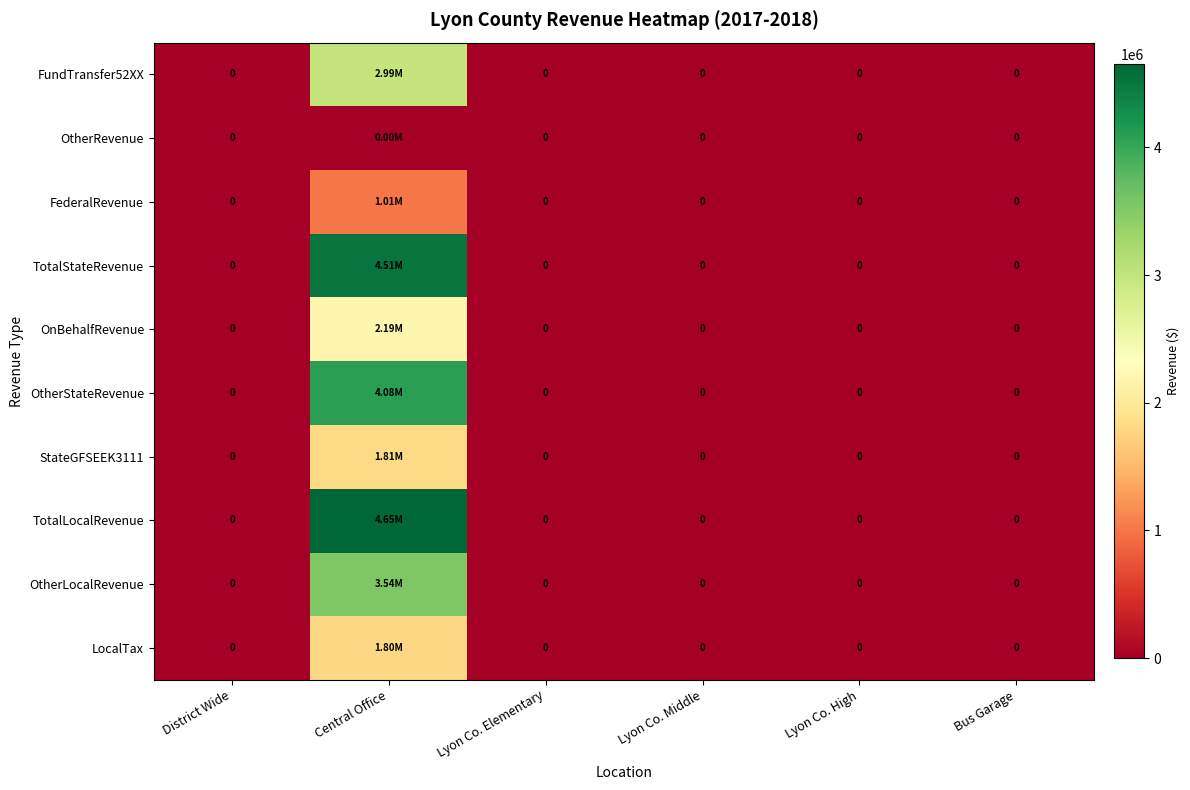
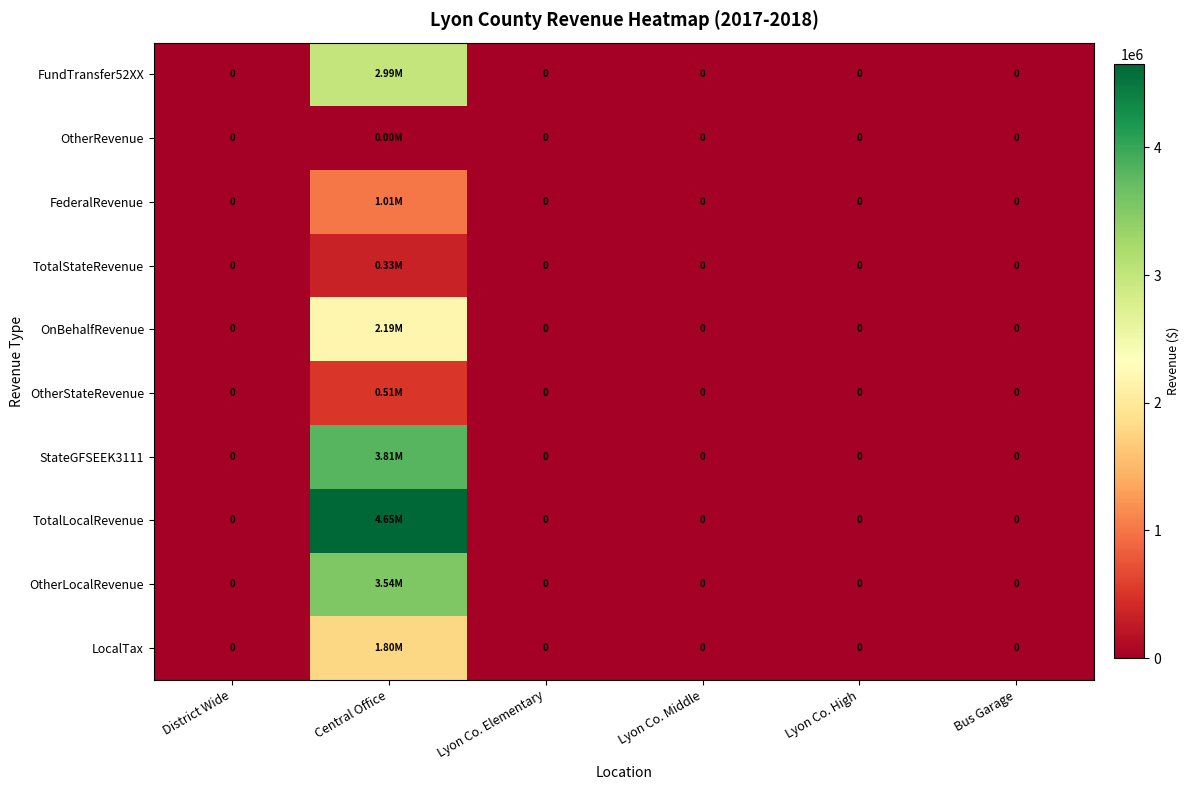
  {
    "FundTransfer52XX": {
      "District Wide": "0",
      "Central Office": "2.99M",
      "Lyon Co. Elementary": "0",
      "Lyon Co. Middle": "0",
      "Lyon Co. High": "0",
      "Bus Garage": "0"
    },
    "OtherRevenue": {
      "District Wide": "0",
      "Central Office": "0.00M",
      "Lyon Co. Elementary": "0",
      "Lyon Co. Middle": "0",
      "Lyon Co. High": "0",
      "Bus Garage": "0"
    },
    "FederalRevenue": {
      "District Wide": "0",
      "Central Office": "1.01M",
      "Lyon Co. Elementary": "0",
      "Lyon Co. Middle": "0",
      "Lyon Co. High": "0",
      "Bus Garage": "0"
    },
    "TotalStateRevenue": {
      "District Wide": "0",
-     "Central Office": "4.51M",
+     "Central Office": "0.33M",
      "Lyon Co. Elementary": "0",
      "Lyon Co. Middle": "0",
      "Lyon Co. High": "0",
      "Bus Garage": "0"
    },
    "OnBehalfRevenue": {
      "District Wide": "0",
      "Central Office": "2.19M",
      "Lyon Co. Elementary": "0",
      "Lyon Co. Middle": "0",
      "Lyon Co. High": "0",
      "Bus Garage": "0"
    },
    "OtherStateRevenue": {
      "District Wide": "0",
-     "Central Office": "4.08M",
+     "Central Office": "0.51M",
      "Lyon Co. Elementary": "0",
      "Lyon Co. Middle": "0",
      "Lyon Co. High": "0",
      "Bus Garage": "0"
    },
    "StateGFSEEK3111": {
      "District Wide": "0",
-     "Central Office": "1.81M",
+     "Central Office": "3.81M",
      "Lyon Co. Elementary": "0",
      "Lyon Co. Middle": "0",
      "Lyon Co. High": "0",
      "Bus Garage": "0"
    },
    "TotalLocalRevenue": {
      "District Wide": "0",
      "Central Office": "4.65M",
      "Lyon Co. Elementary": "0",
      "Lyon Co. Middle": "0",
      "Lyon Co. High": "0",
      "Bus Garage": "0"
    },
    "OtherLocalRevenue": {
      "District Wide": "0",
      "Central Office": "3.54M",
      "Lyon Co. Elementary": "0",
      "Lyon Co. Middle": "0",
      "Lyon Co. High": "0",
      "Bus Garage": "0"
    },
    "LocalTax": {
      "District Wide": "0",
      "Central Office": "1.80M",
      "Lyon Co. Elementary": "0",
      "Lyon Co. Middle": "0",
      "Lyon Co. High": "0",
      "Bus Garage": "0"
    }
  }
